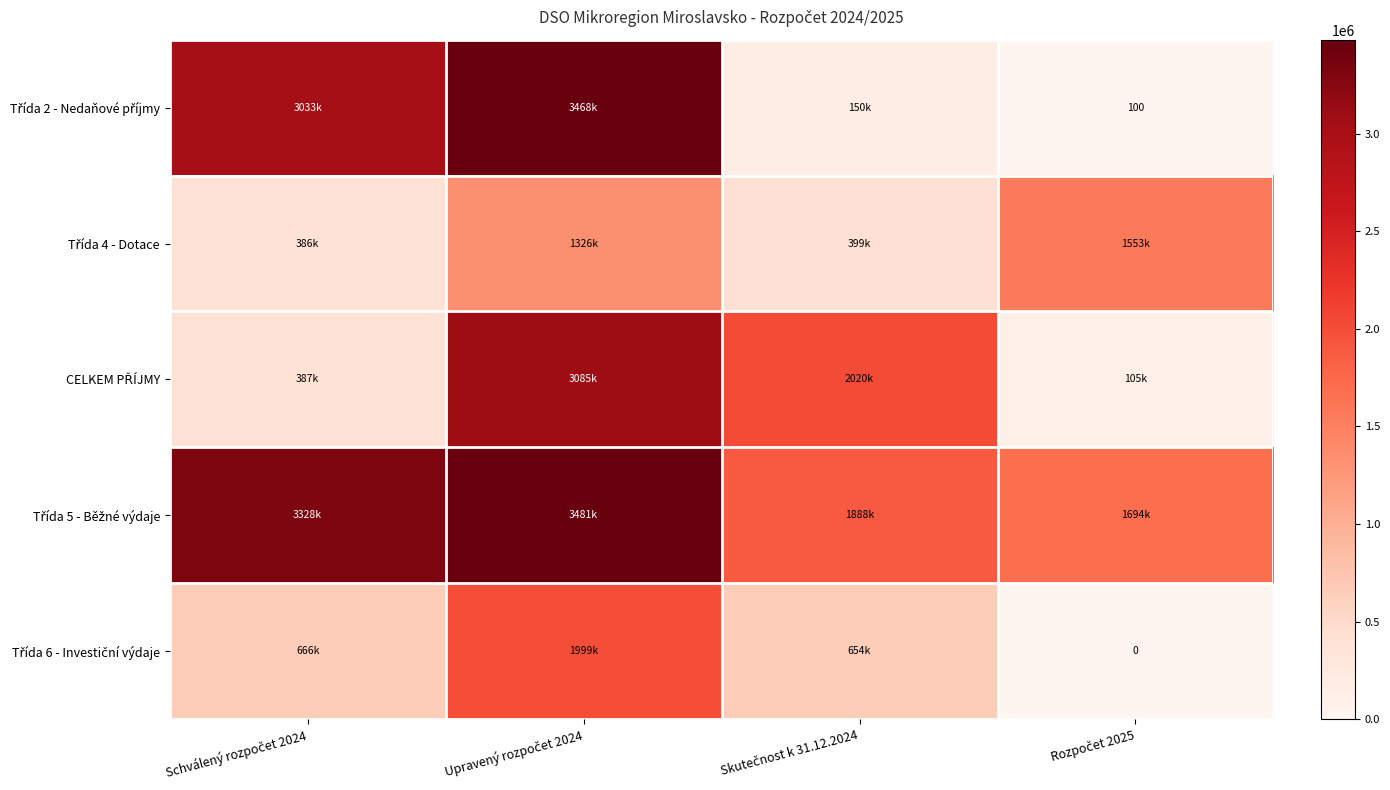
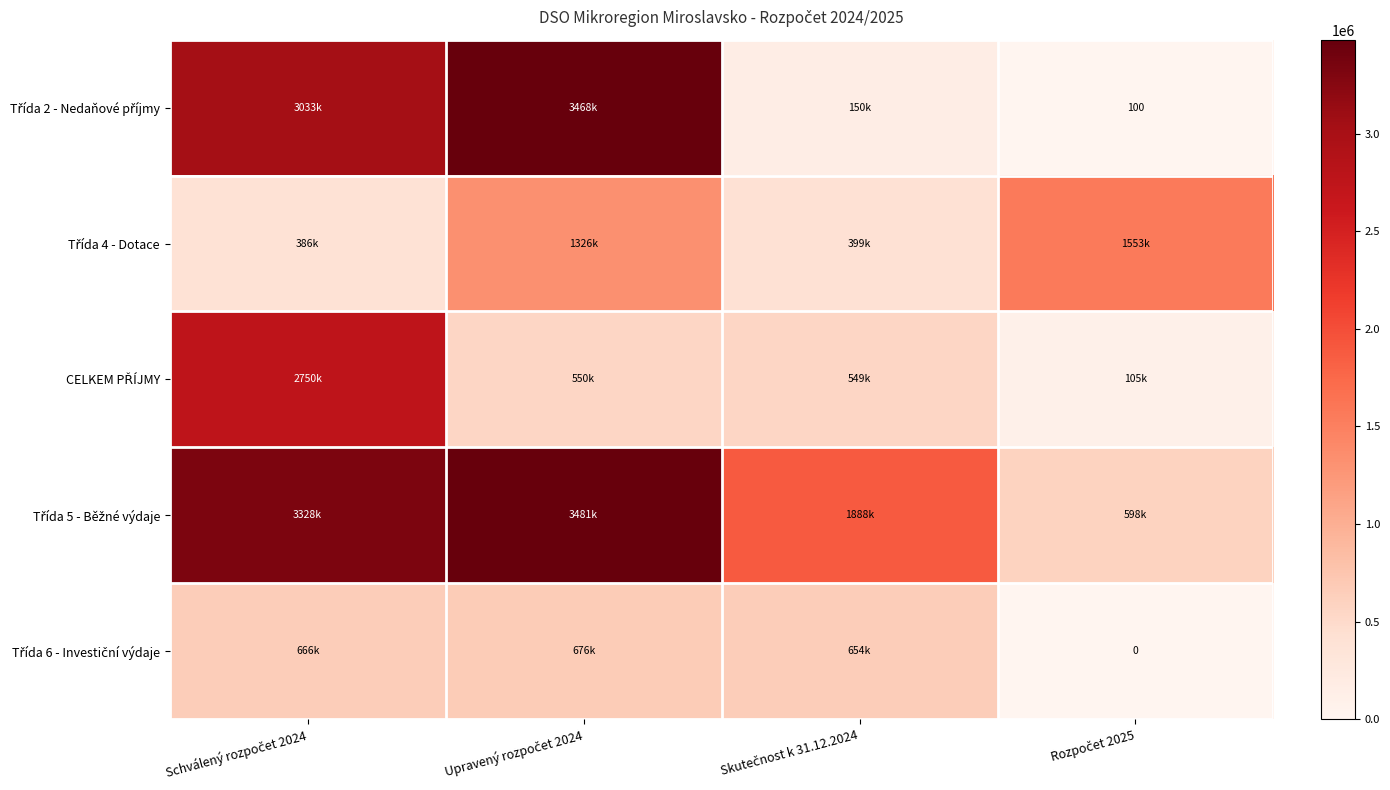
  {
    "Třída 2 - Nedaňové příjmy": {
      "Schválený rozpočet 2024": "3033k",
      "Upravený rozpočet 2024": "3468k",
      "Skutečnost k 31.12.2024": "150k",
      "Rozpočet 2025": "100"
    },
    "Třída 4 - Dotace": {
      "Schválený rozpočet 2024": "386k",
      "Upravený rozpočet 2024": "1326k",
      "Skutečnost k 31.12.2024": "399k",
      "Rozpočet 2025": "1553k"
    },
    "CELKEM PŘÍJMY": {
-     "Schválený rozpočet 2024": "387k",
-     "Upravený rozpočet 2024": "3085k",
-     "Skutečnost k 31.12.2024": "2020k",
+     "Schválený rozpočet 2024": "2750k",
+     "Upravený rozpočet 2024": "550k",
+     "Skutečnost k 31.12.2024": "549k",
      "Rozpočet 2025": "105k"
    },
    "Třída 5 - Běžné výdaje": {
      "Schválený rozpočet 2024": "3328k",
      "Upravený rozpočet 2024": "3481k",
      "Skutečnost k 31.12.2024": "1888k",
-     "Rozpočet 2025": "1694k"
+     "Rozpočet 2025": "598k"
    },
    "Třída 6 - Investiční výdaje": {
      "Schválený rozpočet 2024": "666k",
-     "Upravený rozpočet 2024": "1999k",
+     "Upravený rozpočet 2024": "676k",
      "Skutečnost k 31.12.2024": "654k",
      "Rozpočet 2025": "0"
    }
  }
